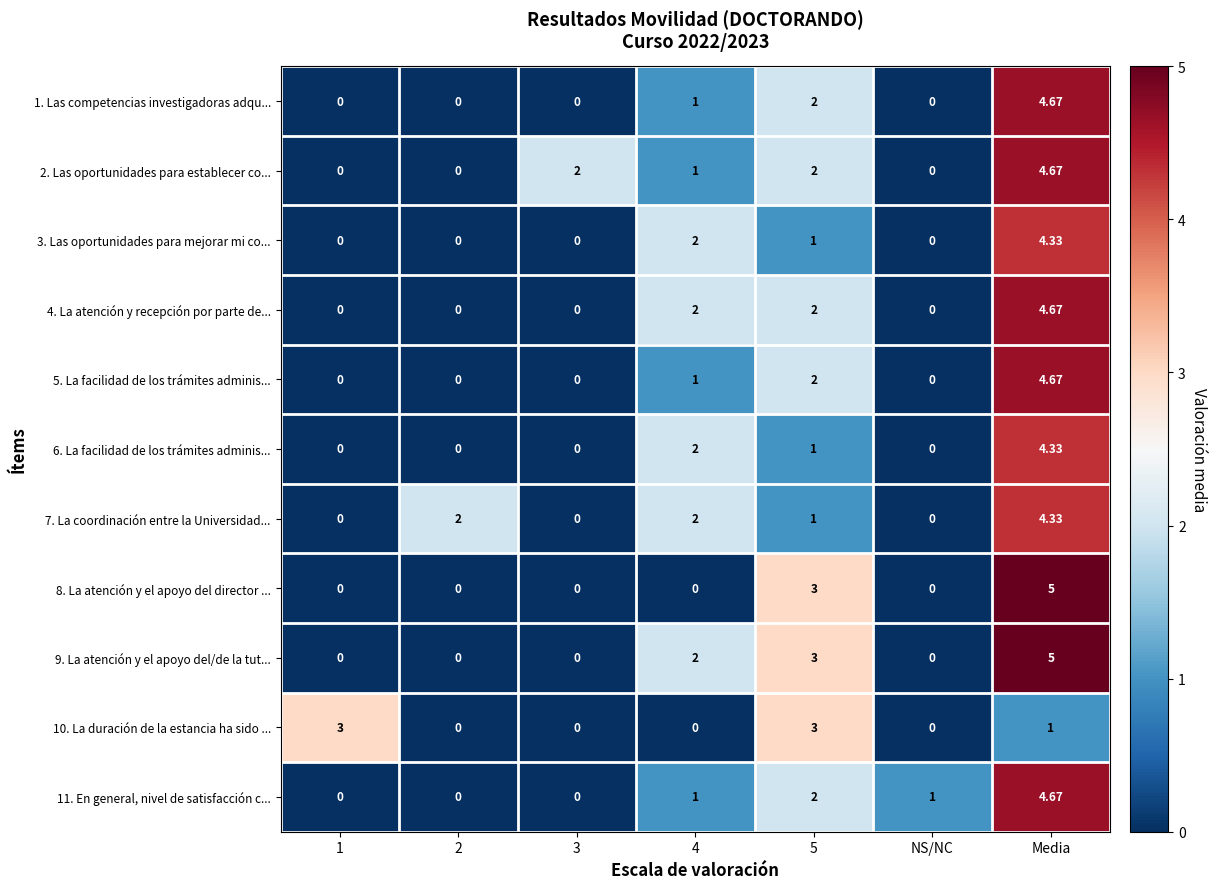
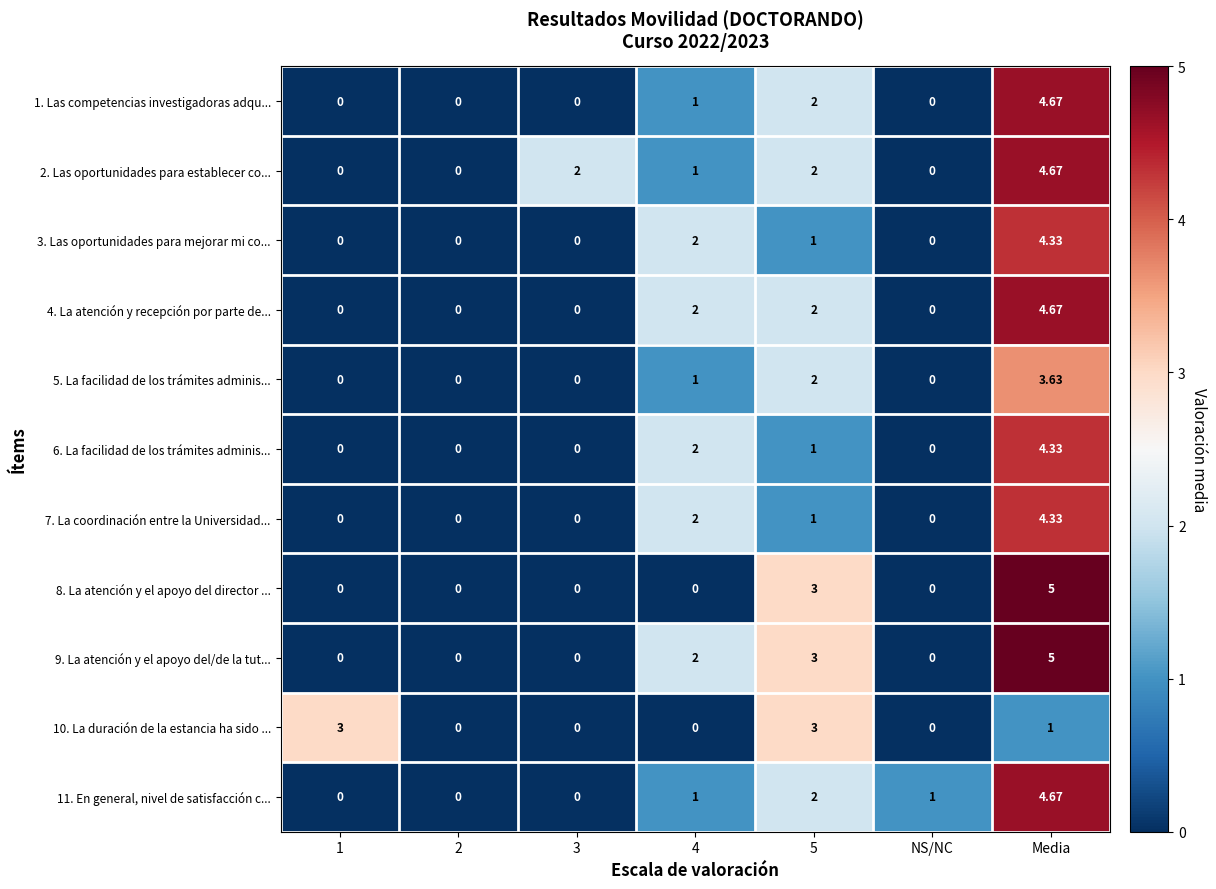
  {
    "1. Las competencias investigadoras adqu...": {
      "1": 0,
      "2": 0,
      "3": 0,
      "4": 1,
      "5": 2,
      "NS/NC": 0,
      "Media": 4.67
    },
    "2. Las oportunidades para establecer co...": {
      "1": 0,
      "2": 0,
      "3": 2,
      "4": 1,
      "5": 2,
      "NS/NC": 0,
      "Media": 4.67
    },
    "3. Las oportunidades para mejorar mi co...": {
      "1": 0,
      "2": 0,
      "3": 0,
      "4": 2,
      "5": 1,
      "NS/NC": 0,
      "Media": 4.33
    },
    "4. La atención y recepción por parte de...": {
      "1": 0,
      "2": 0,
      "3": 0,
      "4": 2,
      "5": 2,
      "NS/NC": 0,
      "Media": 4.67
    },
    "5. La facilidad de los trámites adminis...": {
      "1": 0,
      "2": 0,
      "3": 0,
      "4": 1,
      "5": 2,
      "NS/NC": 0,
-     "Media": 4.67
+     "Media": 3.63
    },
    "6. La facilidad de los trámites adminis...": {
      "1": 0,
      "2": 0,
      "3": 0,
      "4": 2,
      "5": 1,
      "NS/NC": 0,
      "Media": 4.33
    },
    "7. La coordinación entre la Universidad...": {
      "1": 0,
-     "2": 2,
+     "2": 0,
      "3": 0,
      "4": 2,
      "5": 1,
      "NS/NC": 0,
      "Media": 4.33
    },
    "8. La atención y el apoyo del director ...": {
      "1": 0,
      "2": 0,
      "3": 0,
      "4": 0,
      "5": 3,
      "NS/NC": 0,
      "Media": 5
    },
    "9. La atención y el apoyo del/de la tut...": {
      "1": 0,
      "2": 0,
      "3": 0,
      "4": 2,
      "5": 3,
      "NS/NC": 0,
      "Media": 5
    },
    "10. La duración de la estancia ha sido ...": {
      "1": 3,
      "2": 0,
      "3": 0,
      "4": 0,
      "5": 3,
      "NS/NC": 0,
      "Media": 1
    },
    "11. En general, nivel de satisfacción c...": {
      "1": 0,
      "2": 0,
      "3": 0,
      "4": 1,
      "5": 2,
      "NS/NC": 1,
      "Media": 4.67
    }
  }
